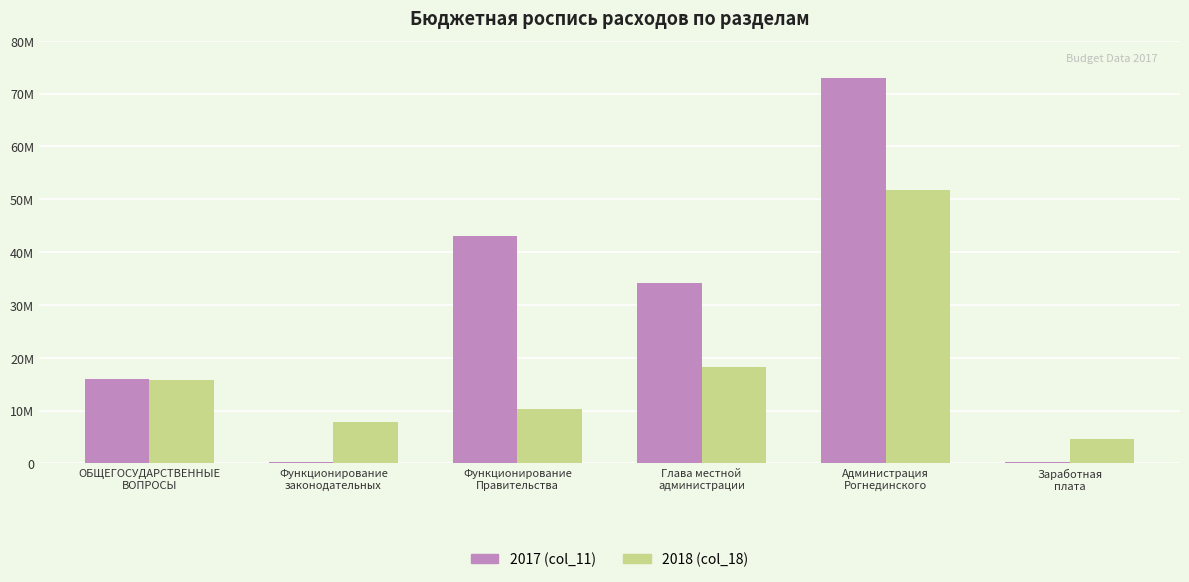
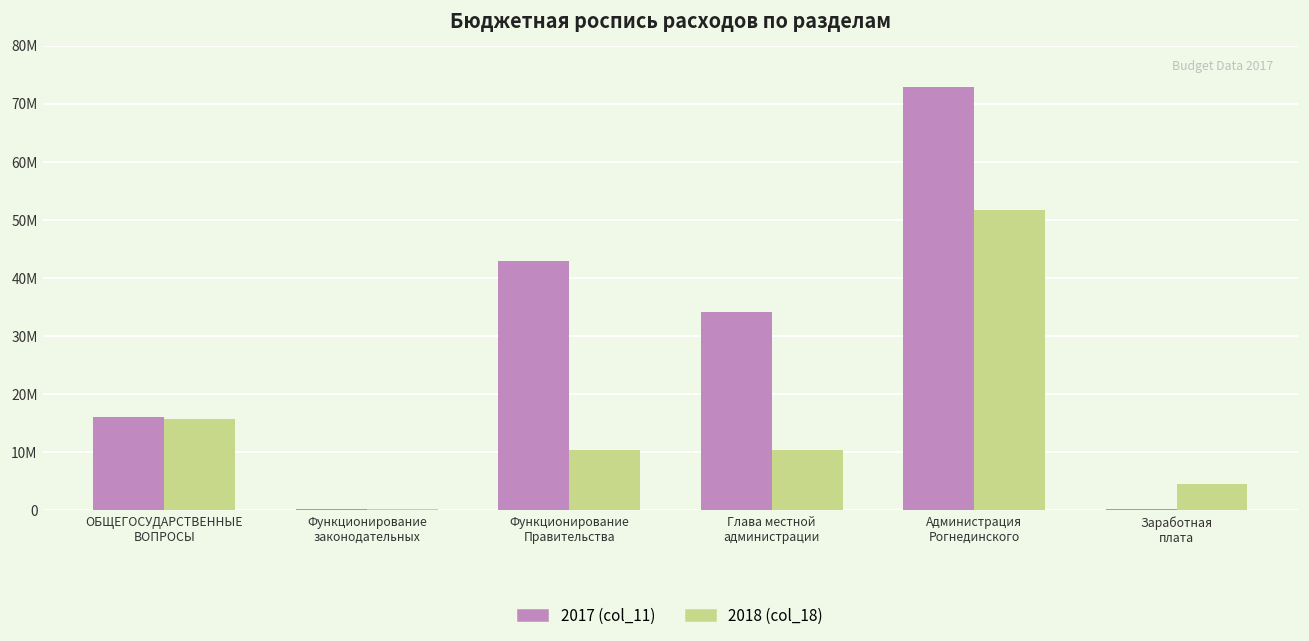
  {
    "2017 (col_11)": {
      "ОБЩЕГОСУДАРСТВЕННЫЕ ВОПРОСЫ": 16000000,
      "Функционирование Правительства": 43000000,
      "Глава местной администрации": 34000000,
      "Администрация Рогнединского": 73000000
    },
    "2018 (col_18)": {
      "ОБЩЕГОСУДАРСТВЕННЫЕ ВОПРОСЫ": 16000000,
-     "Функционирование законодательных": 8000000,
+     "Функционирование законодательных": 0,
      "Функционирование Правительства": 10000000,
-     "Глава местной администрации": 18000000,
+     "Глава местной администрации": 10000000,
      "Администрация Рогнединского": 52000000,
      "Заработная плата": 5000000
    }
  }
